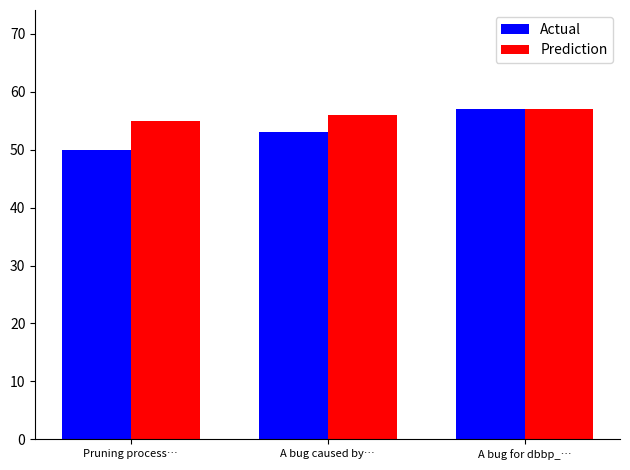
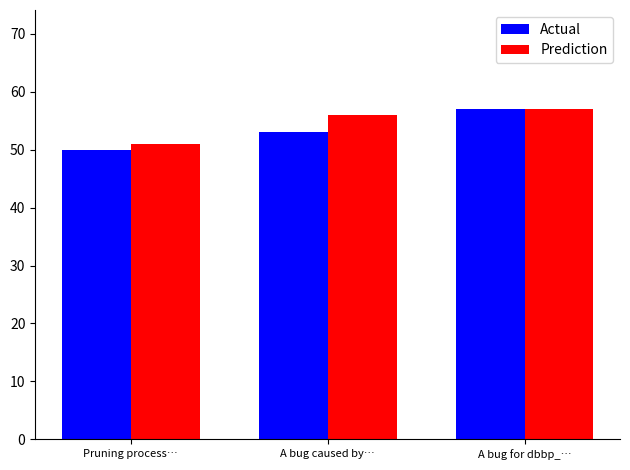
  {
    "Actual": {
      "Pruning process…": 50,
      "A bug caused by…": 53,
      "A bug for dbbp_…": 57
    },
    "Prediction": {
-     "Pruning process…": 55,
+     "Pruning process…": 51,
      "A bug caused by…": 56,
      "A bug for dbbp_…": 57
    }
  }
